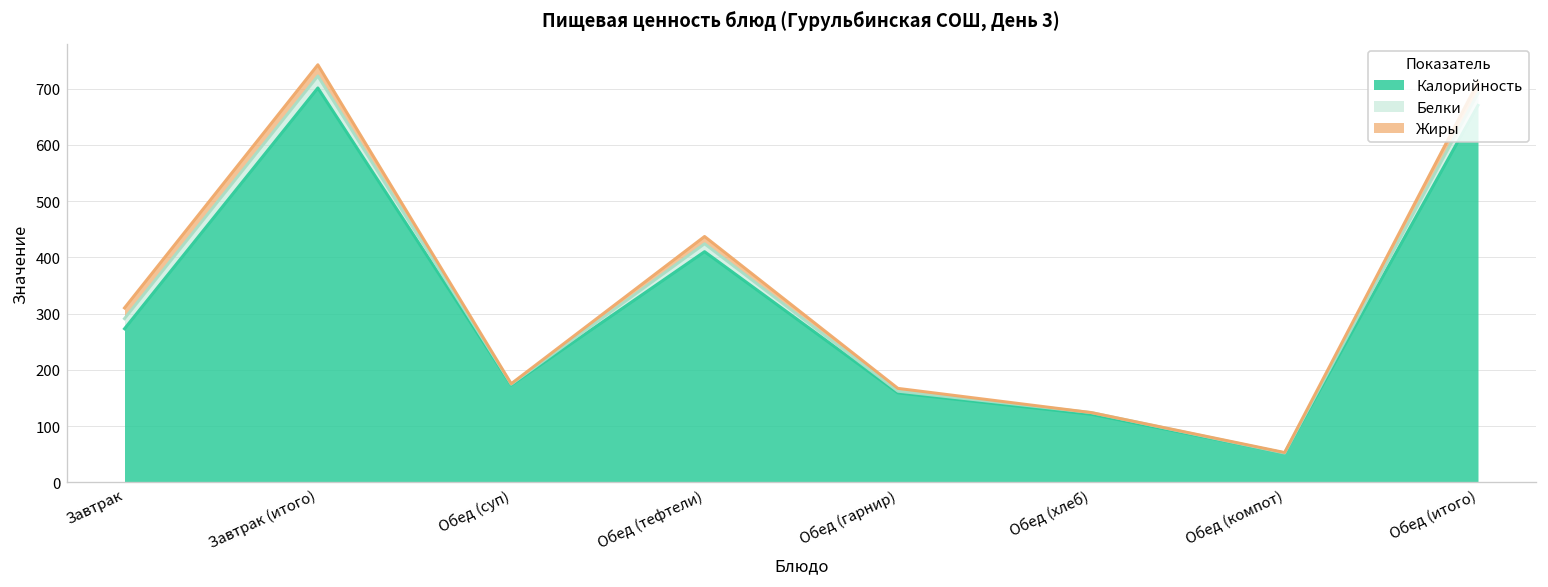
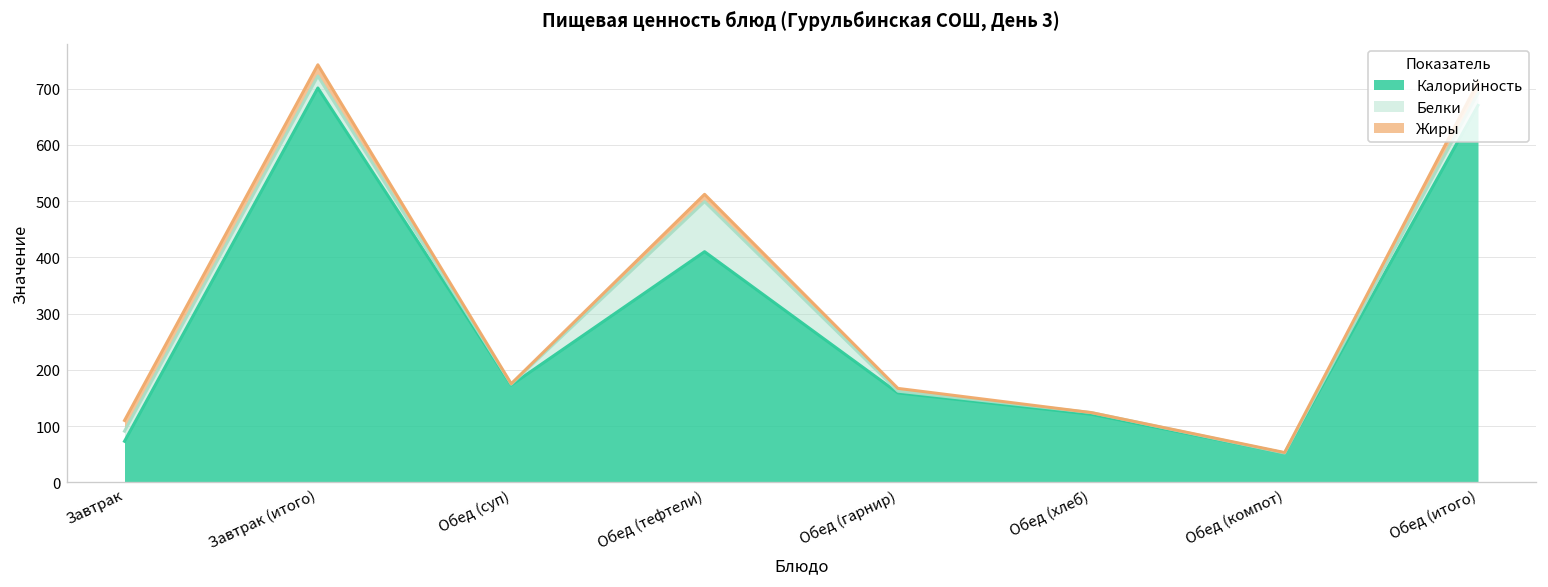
  {
    "Калорийность": {
-     "Завтрак": 270,
+     "Завтрак": 70,
      "Завтрак (итого)": 700,
      "Обед (тефтели)": 410
    },
    "Белки": {
      "Завтрак": 20,
      "Завтрак (итого)": 20,
-     "Обед (тефтели)": 10
+     "Обед (тефтели)": 90
    },
    "Жиры": {
      "Завтрак": 20,
      "Завтрак (итого)": 20,
      "Обед (тефтели)": 10
    }
  }
